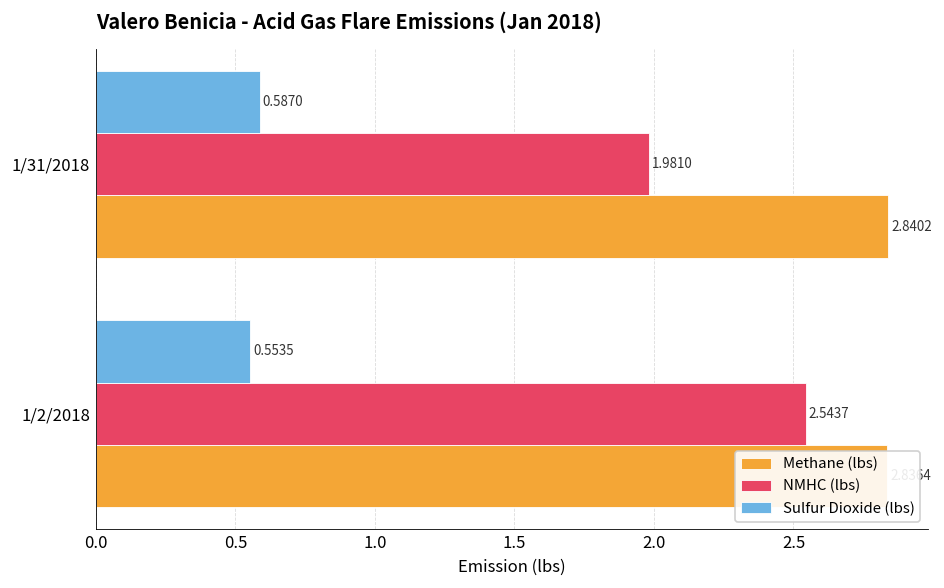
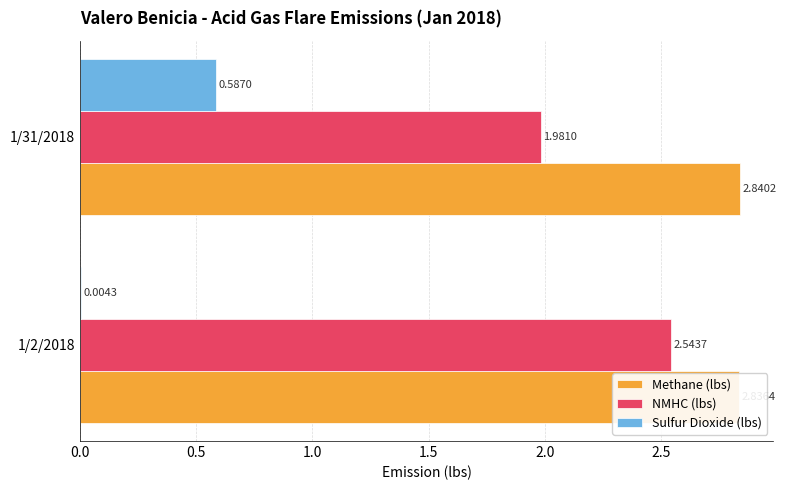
  {
    "Methane (lbs)": {
      "1/31/2018": 2.8402
    },
    "NMHC (lbs)": {
      "1/31/2018": 1.9810,
      "1/2/2018": 2.5437
    },
    "Sulfur Dioxide (lbs)": {
      "1/31/2018": 0.5870,
-     "1/2/2018": 0.5535
+     "1/2/2018": 0.0043
    }
  }
